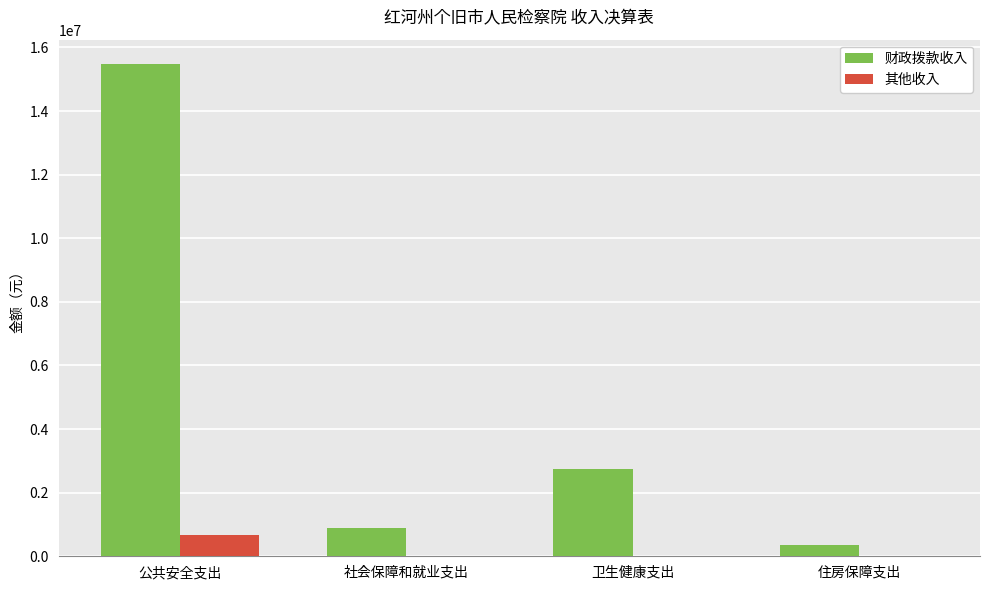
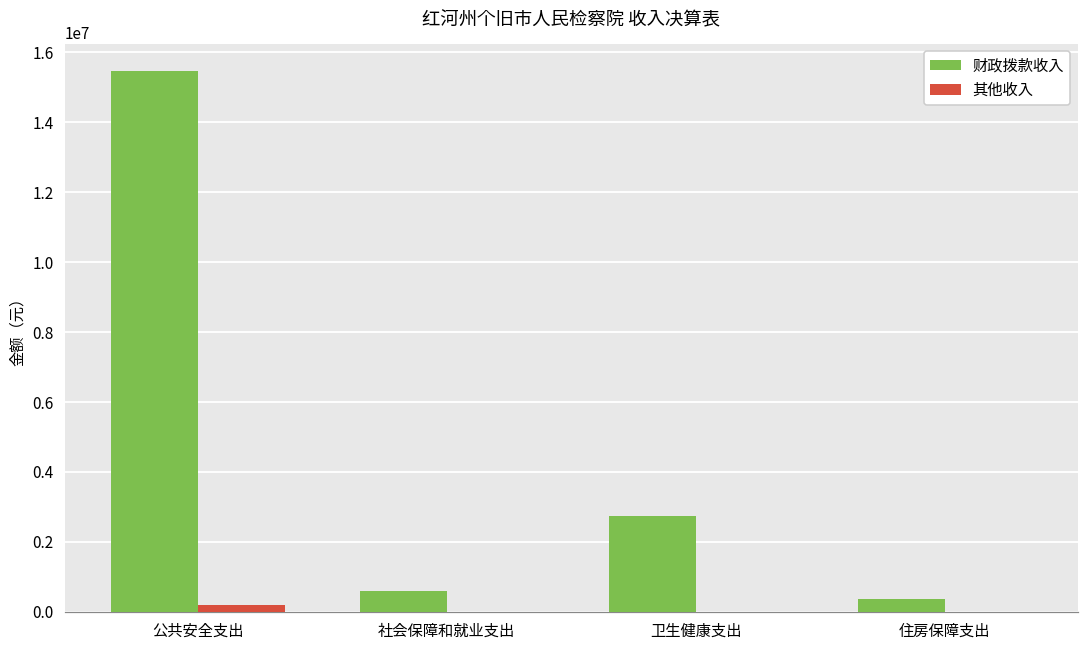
  {
    "财政拨款收入": {
      "公共安全支出": 15500000,
-     "社会保障和就业支出": 900000,
+     "社会保障和就业支出": 600000,
      "卫生健康支出": 2800000,
      "住房保障支出": 400000
    },
    "其他收入": {
-     "公共安全支出": 700000,
+     "公共安全支出": 200000,
      "社会保障和就业支出": 0,
      "卫生健康支出": 0,
      "住房保障支出": 0
    }
  }
